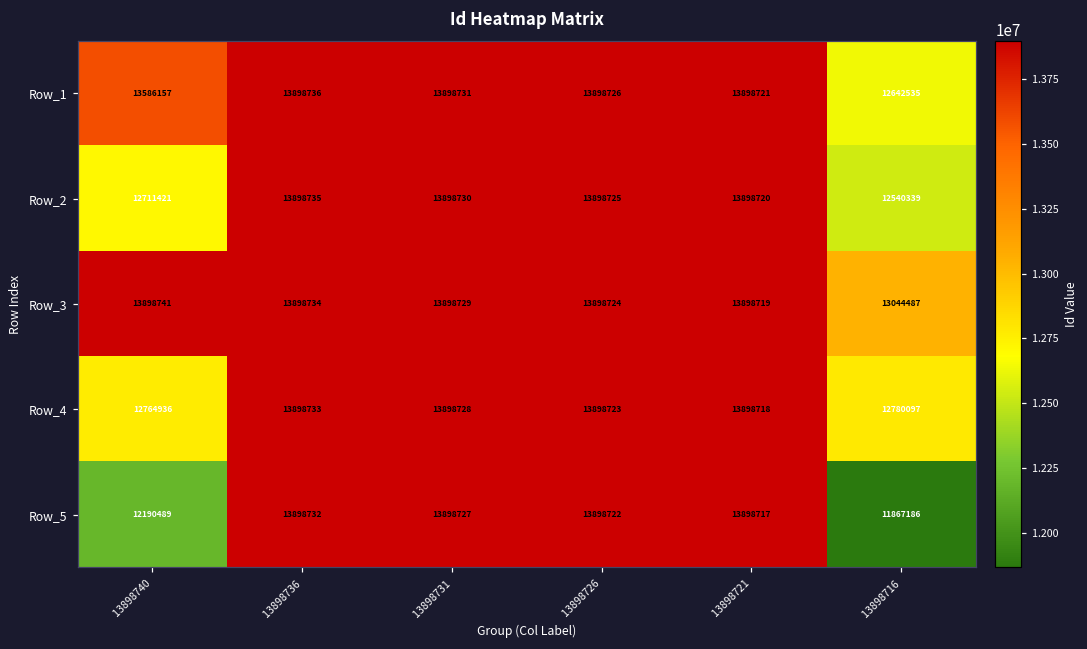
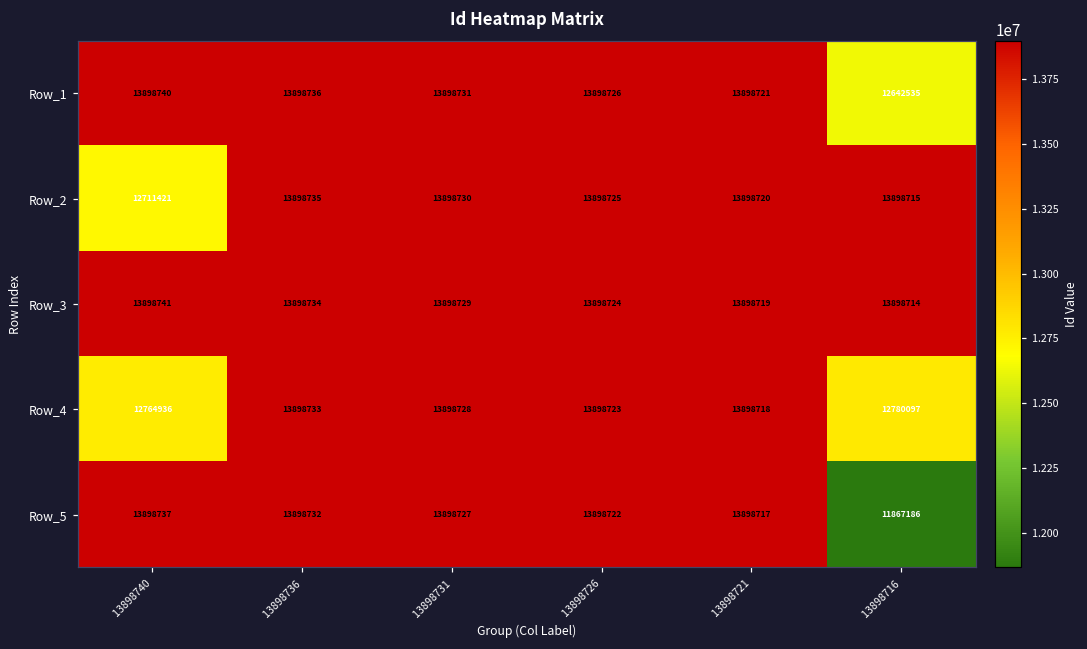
  {
    "Row_1": {
-     "13898740": 13586157,
+     "13898740": 13898740,
      "13898736": 13898736,
      "13898731": 13898731,
      "13898726": 13898726,
      "13898721": 13898721,
      "13898716": 12642535
    },
    "Row_2": {
      "13898740": 12711421,
      "13898736": 13898735,
      "13898731": 13898730,
      "13898726": 13898725,
      "13898721": 13898720,
-     "13898716": 12540339
+     "13898716": 13898715
    },
    "Row_3": {
      "13898740": 13898741,
      "13898736": 13898734,
      "13898731": 13898729,
      "13898726": 13898724,
      "13898721": 13898719,
-     "13898716": 13044487
+     "13898716": 13898714
    },
    "Row_4": {
      "13898740": 12764936,
      "13898736": 13898733,
      "13898731": 13898728,
      "13898726": 13898723,
      "13898721": 13898718,
      "13898716": 12780097
    },
    "Row_5": {
-     "13898740": 12190489,
+     "13898740": 13898737,
      "13898736": 13898732,
      "13898731": 13898727,
      "13898726": 13898722,
      "13898721": 13898717,
      "13898716": 11867186
    }
  }
